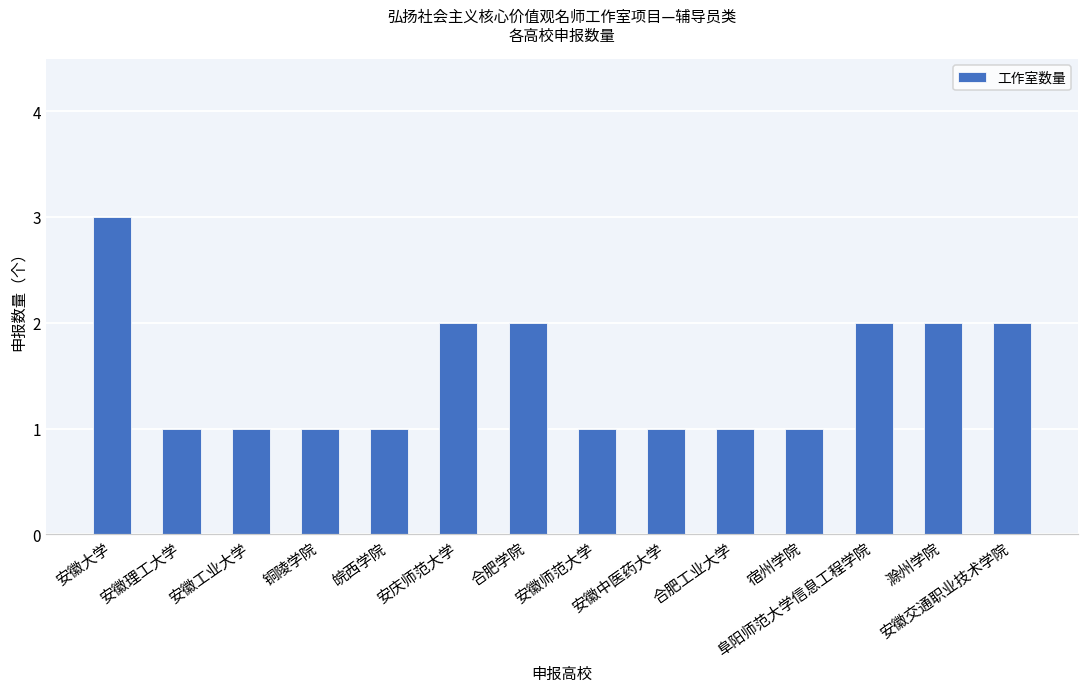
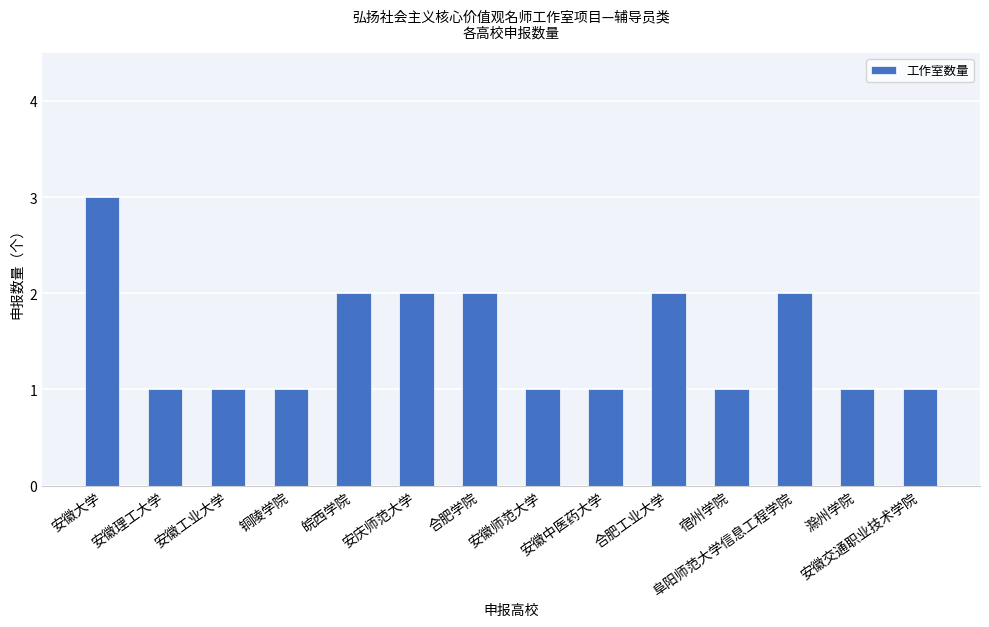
  {
    "安徽大学": 3,
    "安徽理工大学": 1,
    "安徽工业大学": 1,
    "铜陵学院": 1,
-   "皖西学院": 1,
+   "皖西学院": 2,
    "安庆师范大学": 2,
    "合肥学院": 2,
    "安徽师范大学": 1,
    "安徽中医药大学": 1,
-   "合肥工业大学": 1,
+   "合肥工业大学": 2,
    "宿州学院": 1,
    "阜阳师范大学信息工程学院": 2,
-   "滁州学院": 2,
-   "安徽交通职业技术学院": 2
+   "滁州学院": 1,
+   "安徽交通职业技术学院": 1
  }
